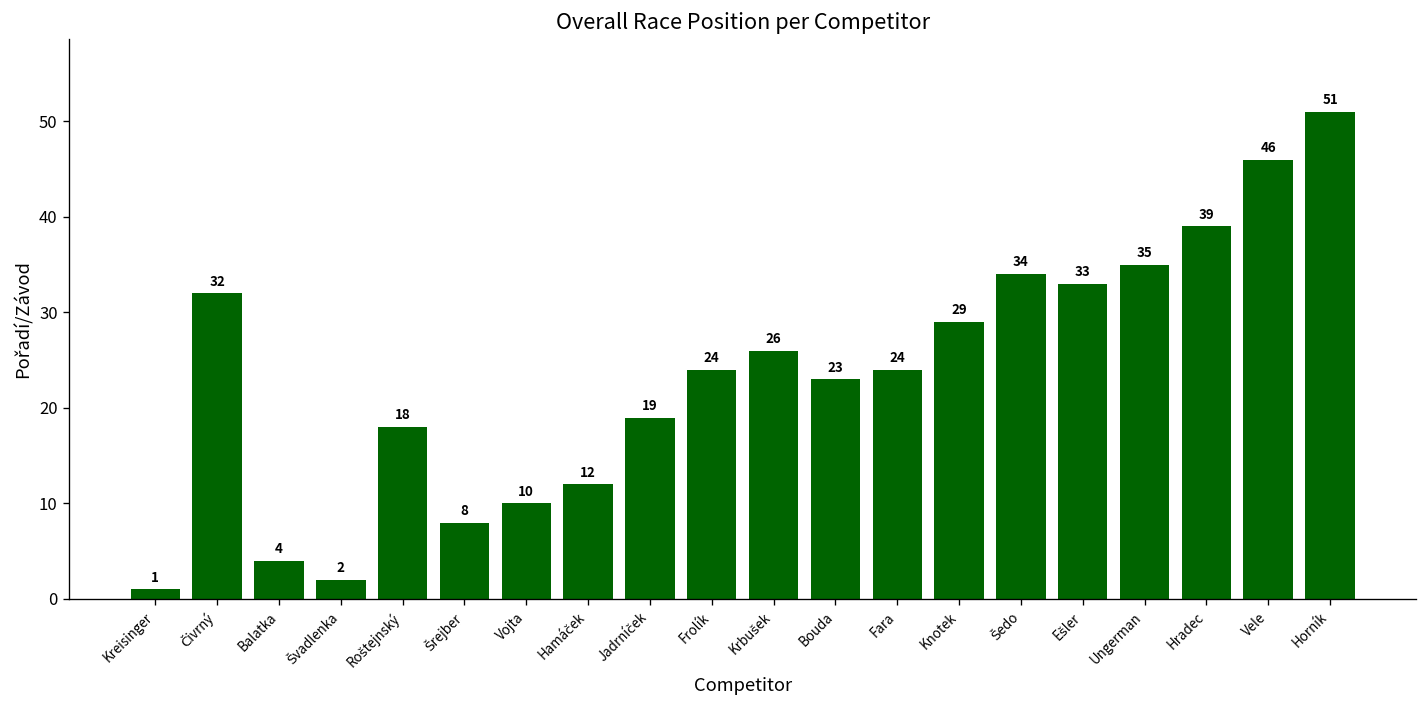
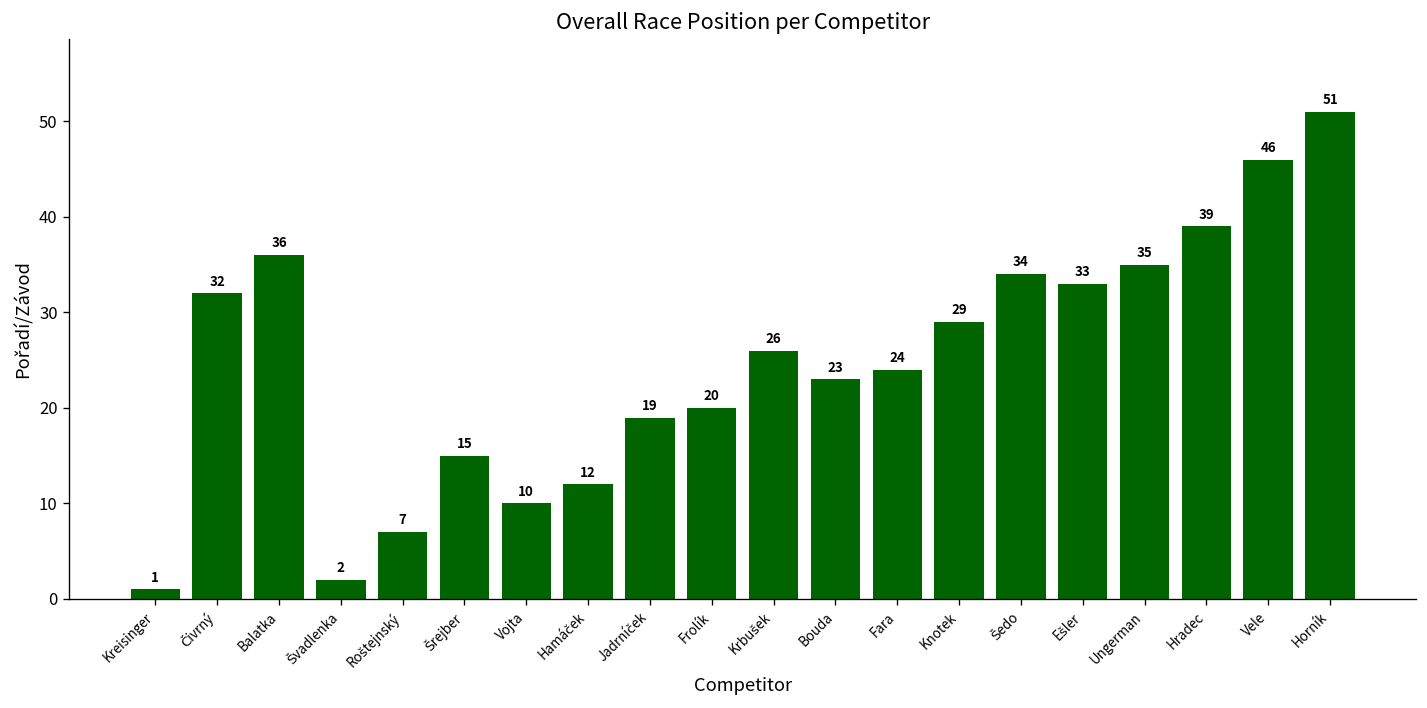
  {
    "Kreisinger": 1,
    "Čivrný": 32,
-   "Balatka": 4,
+   "Balatka": 36,
    "Švadlenka": 2,
-   "Roštejnský": 18,
-   "Šrejber": 8,
+   "Roštejnský": 7,
+   "Šrejber": 15,
    "Vojta": 10,
    "Hamáček": 12,
    "Jadrníček": 19,
-   "Frolík": 24,
+   "Frolík": 20,
    "Krbušek": 26,
    "Bouda": 23,
    "Fara": 24,
    "Knotek": 29,
    "Šedo": 34,
    "Ešler": 33,
    "Ungerman": 35,
    "Hradec": 39,
    "Vele": 46,
    "Horník": 51
  }
